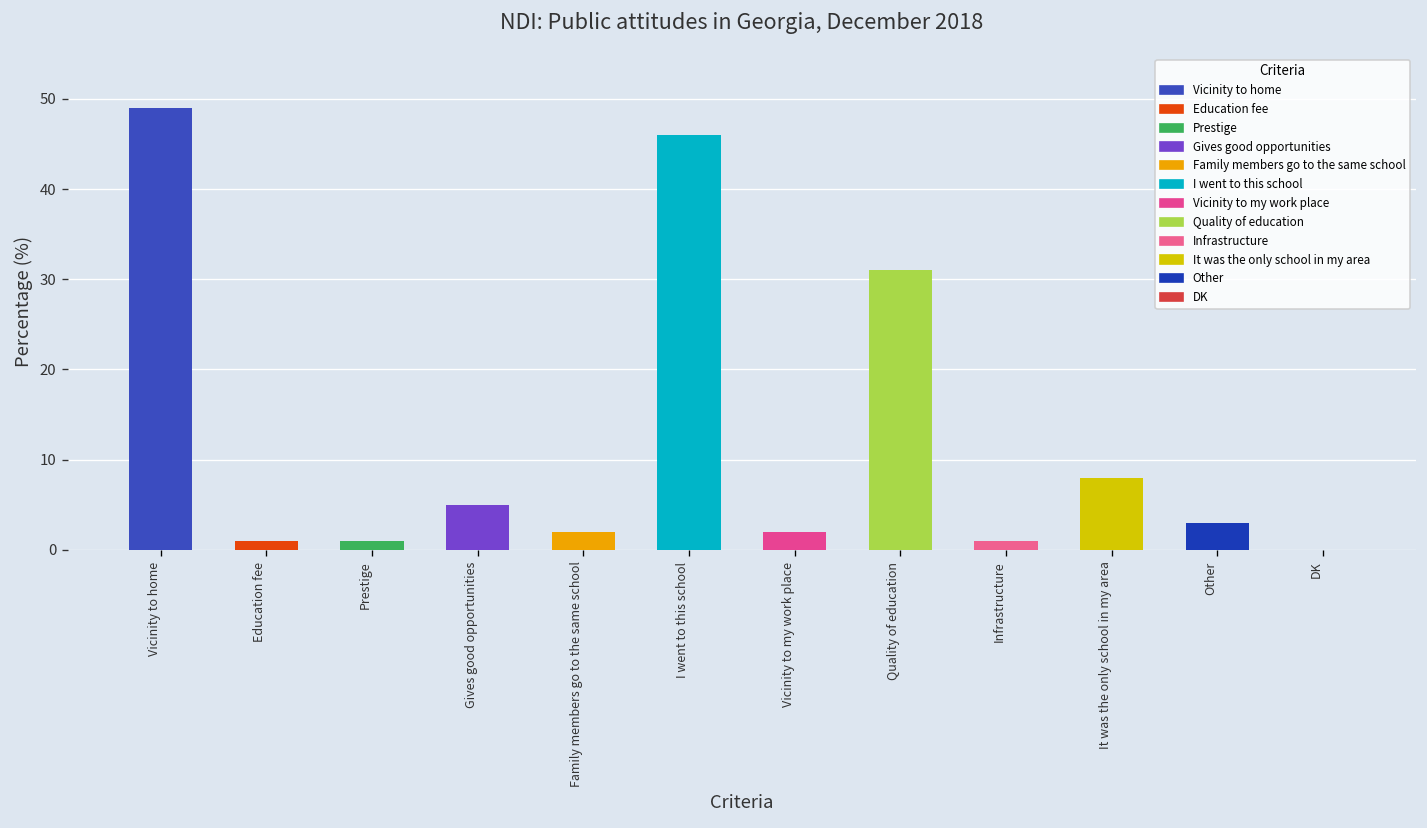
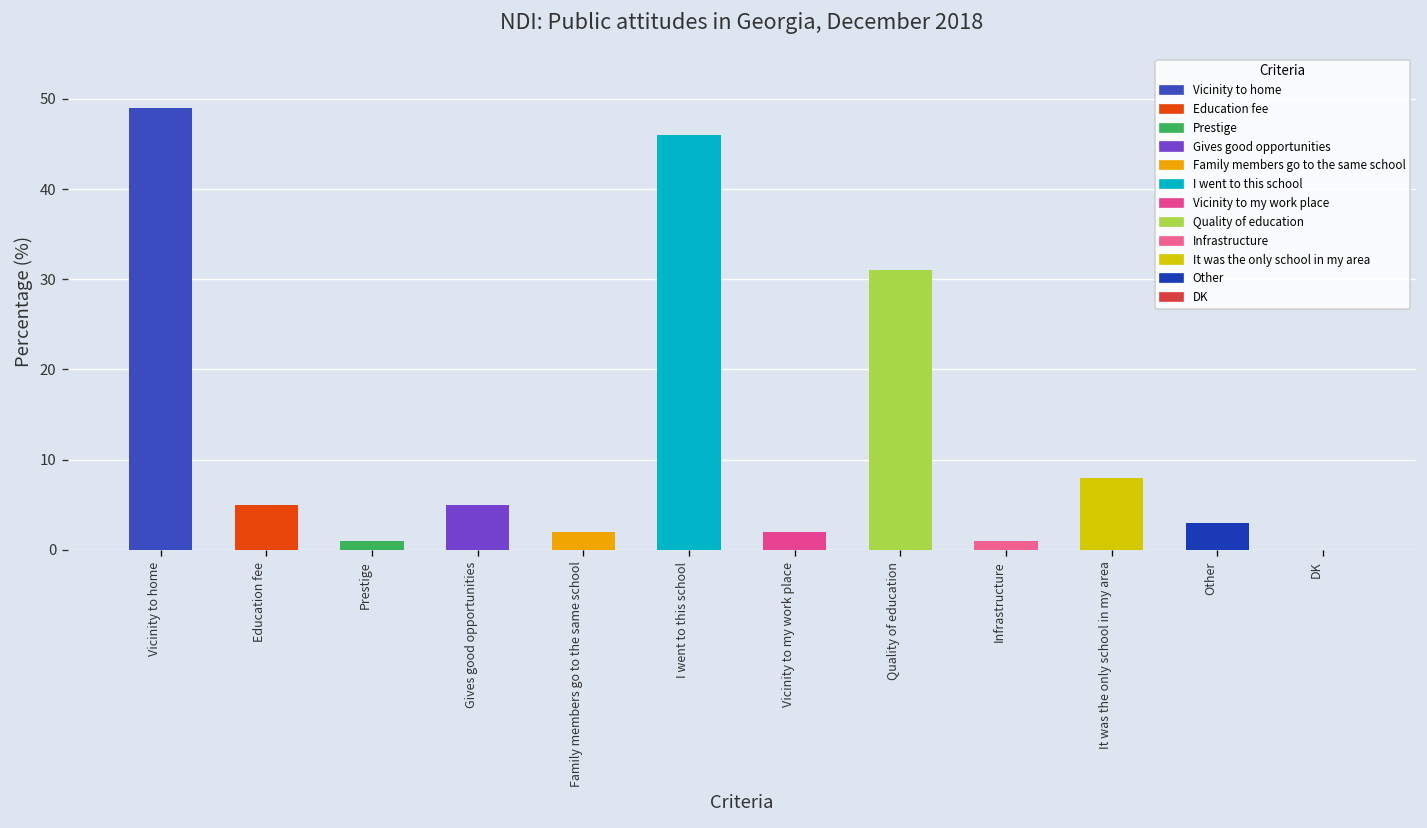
  {
    "Vicinity to home": 49,
-   "Education fee": 1,
+   "Education fee": 5,
    "Prestige": 1,
    "Gives good opportunities": 5,
    "Family members go to the same school": 2,
    "I went to this school": 46,
    "Vicinity to my work place": 2,
    "Quality of education": 31,
    "Infrastructure": 1,
    "It was the only school in my area": 8,
    "Other": 3,
    "DK": 0
  }
